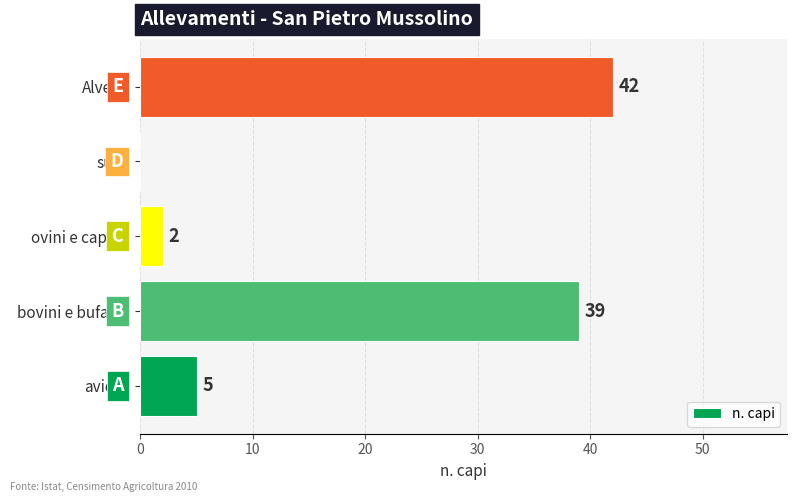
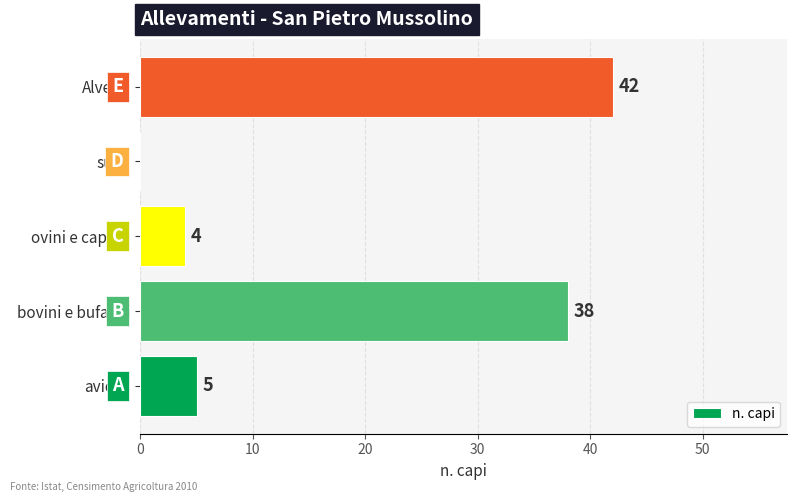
  {
    "Alveari": 42,
-   "ovini e caprini": 2,
-   "bovini e bufalini": 39,
+   "ovini e caprini": 4,
+   "bovini e bufalini": 38,
    "avicoli": 5
  }
